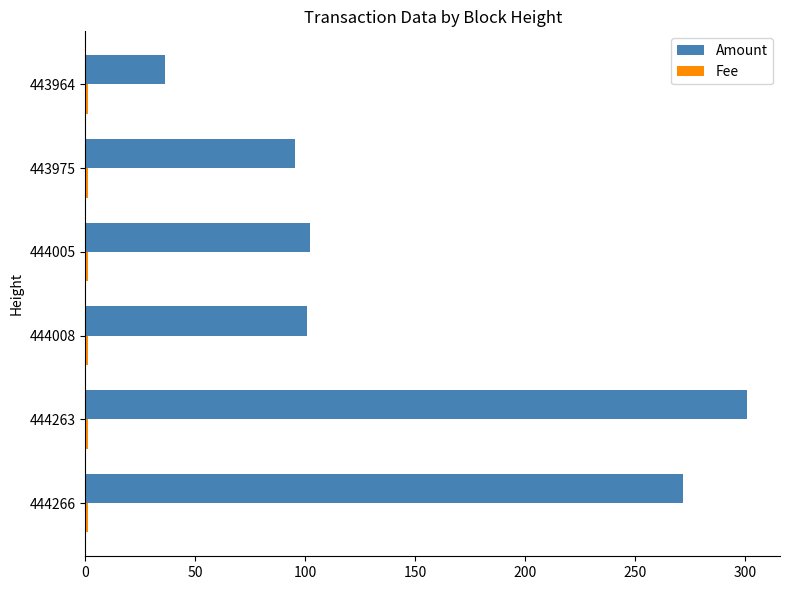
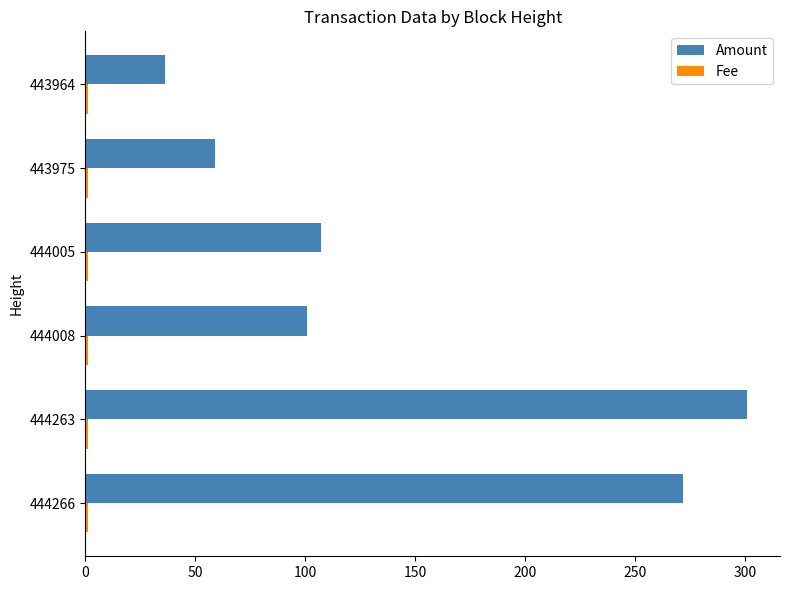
  {
    "Amount": {
      "443964": 36,
-     "443975": 95,
-     "444005": 102,
+     "443975": 59,
+     "444005": 107,
      "444008": 101,
      "444263": 301,
      "444266": 272
    }
  }
